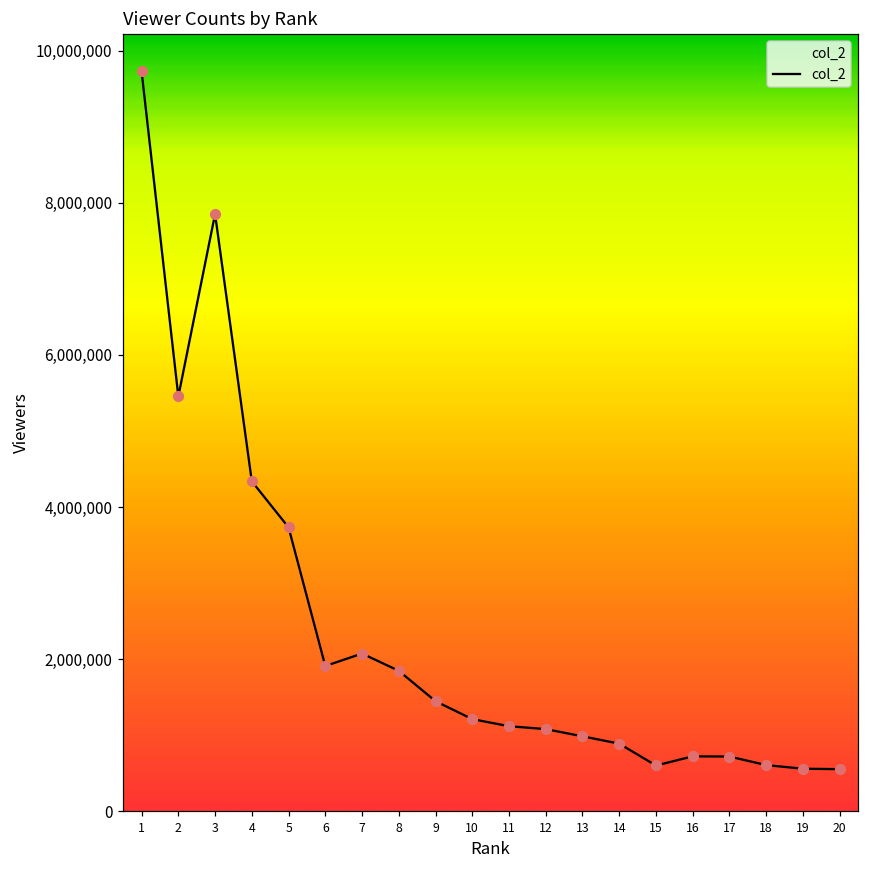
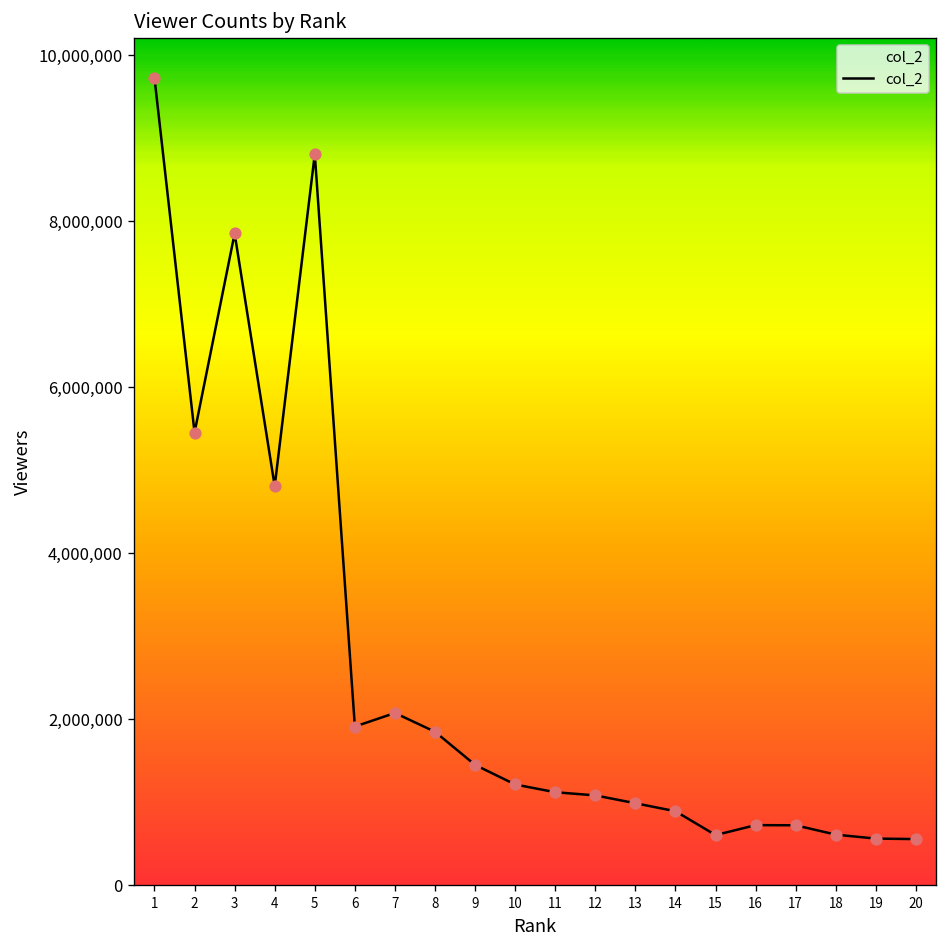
  {
    "1": "9,700,000",
    "2": "5,500,000",
    "3": "7,900,000",
-   "4": "4,300,000",
-   "5": "3,700,000",
+   "4": "4,800,000",
+   "5": "8,800,000",
    "6": "1,900,000",
    "7": "2,100,000",
    "8": "1,800,000",
    "9": "1,400,000",
    "10": "1,200,000",
    "11": "1,100,000",
    "12": "1,100,000",
    "13": "1,000,000",
    "14": "900,000",
    "15": "600,000",
    "16": "700,000",
    "17": "700,000",
    "18": "600,000",
    "19": "600,000",
    "20": "600,000"
  }
